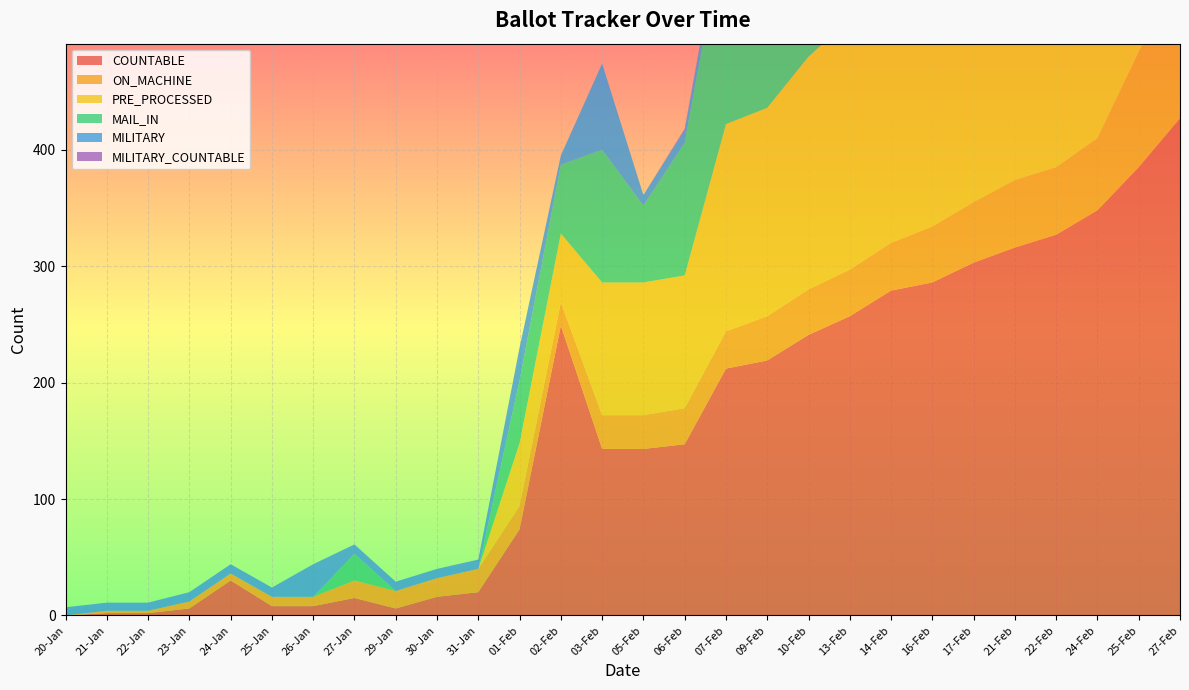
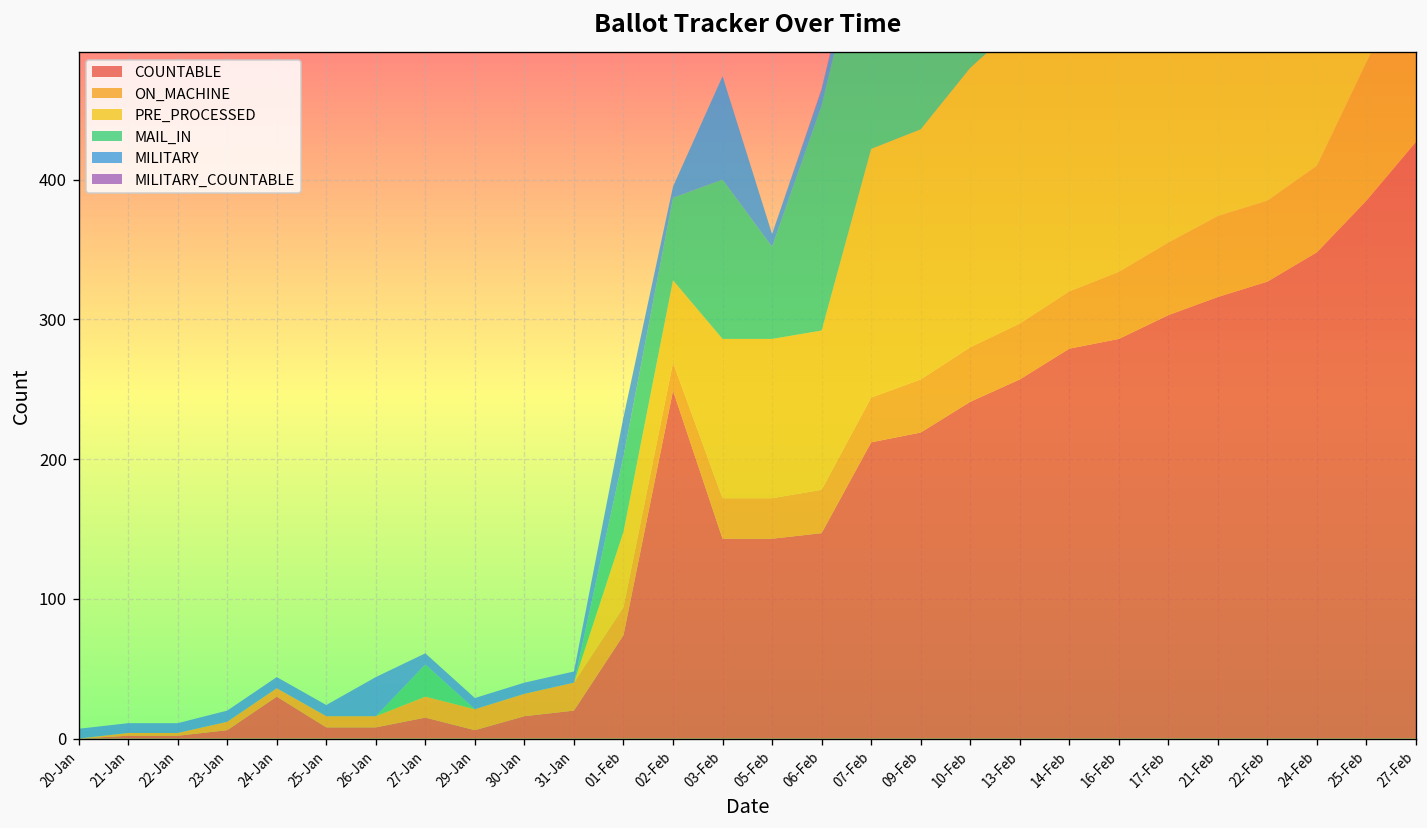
  {
    "COUNTABLE": {
      "23-Jan": 6,
      "24-Jan": 30,
      "25-Jan": 8,
      "26-Jan": 8,
      "27-Jan": 15,
      "29-Jan": 6,
      "30-Jan": 16,
      "31-Jan": 20,
      "01-Feb": 74,
      "02-Feb": 249,
      "03-Feb": 143,
      "05-Feb": 143,
      "06-Feb": 147,
      "07-Feb": 212,
      "09-Feb": 219,
      "10-Feb": 241,
      "13-Feb": 257,
      "14-Feb": 279,
      "16-Feb": 286,
      "17-Feb": 303,
      "21-Feb": 316,
      "22-Feb": 327,
      "24-Feb": 348,
      "25-Feb": 385,
      "27-Feb": 427
    },
    "MAIL_IN": {
      "27-Jan": 23,
      "01-Feb": 54,
      "02-Feb": 59,
      "03-Feb": 114,
      "05-Feb": 66,
-     "06-Feb": 114
+     "06-Feb": 161
    }
  }
